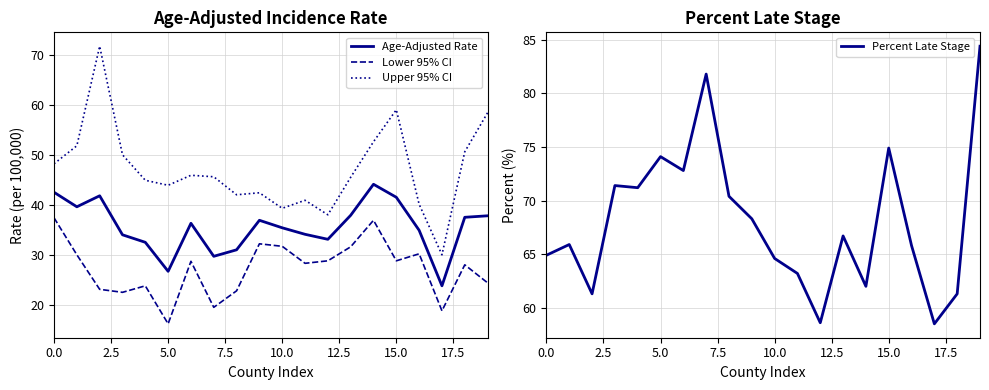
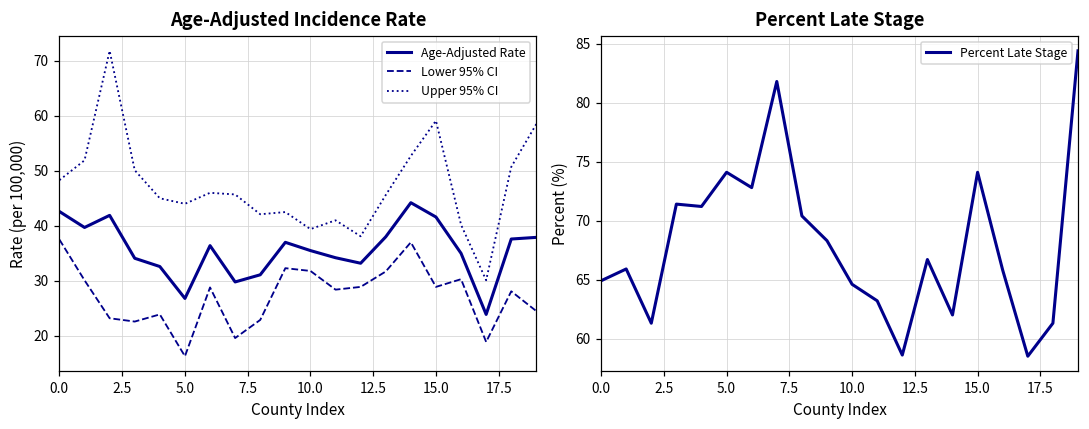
  {
    "Percent Late Stage": {
      "0.0": 64.9,
      "5.0": 74.1,
      "10.0": 64.6,
-     "15.0": 74.9
+     "15.0": 74.1
    }
  }
